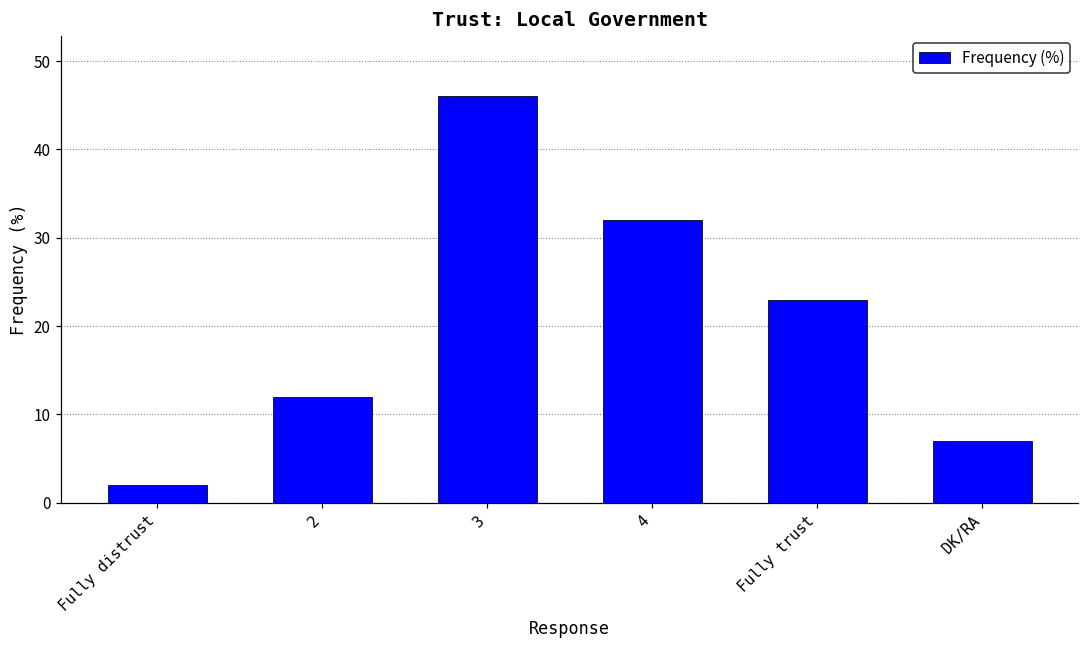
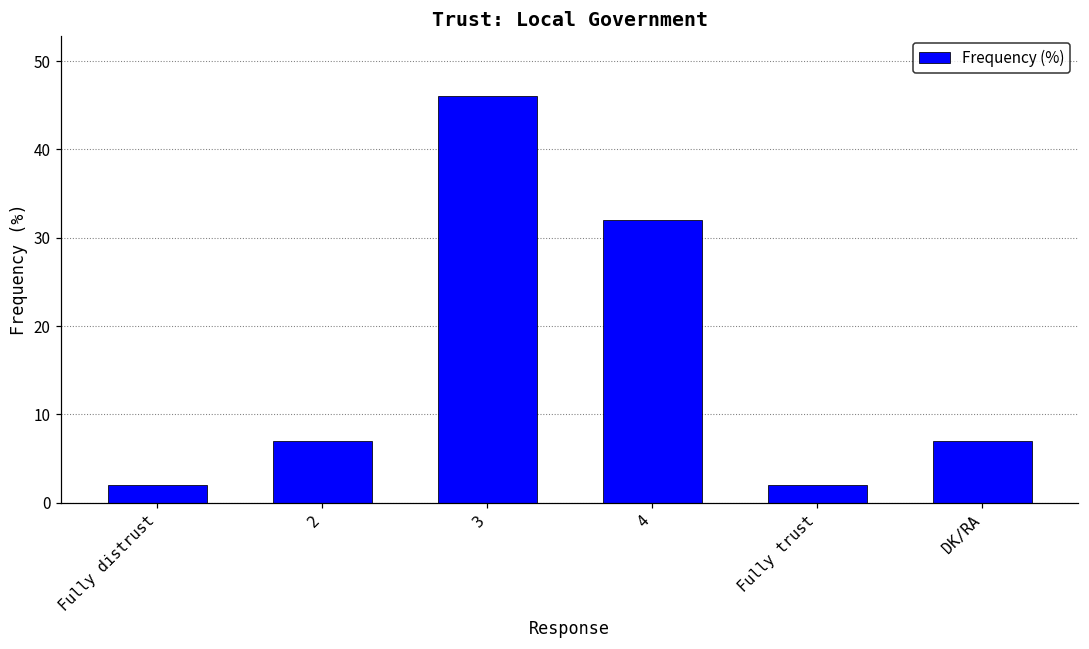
  {
    "Fully distrust": 2,
-   "2": 12,
+   "2": 7,
    "3": 46,
    "4": 32,
-   "Fully trust": 23,
+   "Fully trust": 2,
    "DK/RA": 7
  }
